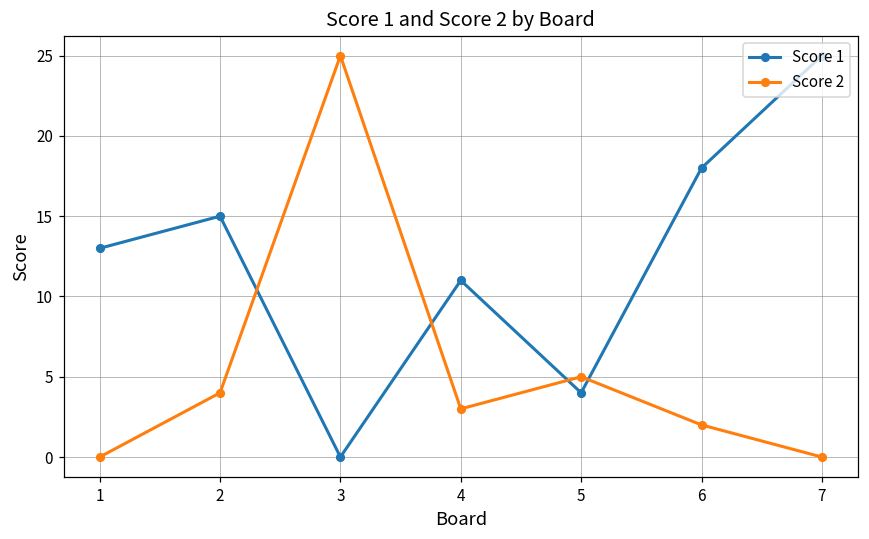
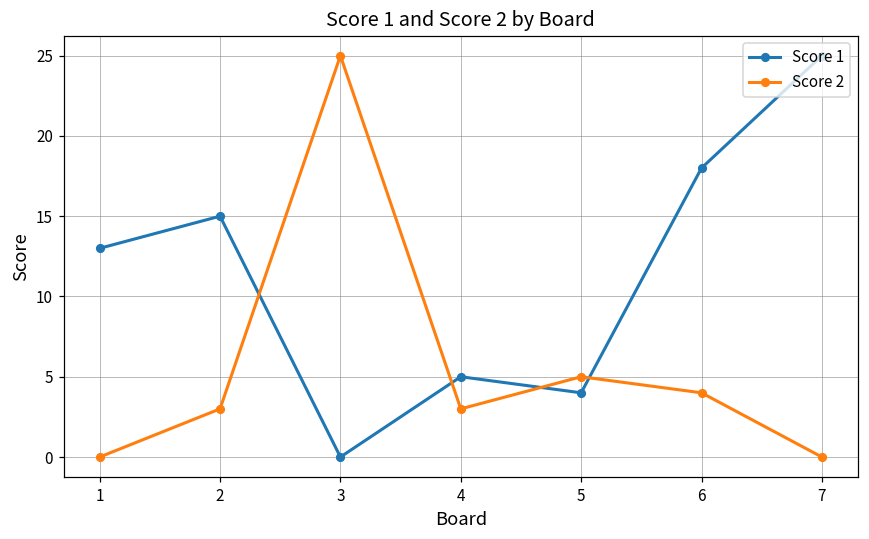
  {
    "Score 1": {
      "1": 13,
      "2": 15,
      "3": 0,
-     "4": 11,
+     "4": 5,
      "5": 4,
      "6": 18
    },
    "Score 2": {
      "1": 0,
-     "2": 4,
+     "2": 3,
      "3": 25,
      "4": 3,
      "5": 5,
-     "6": 2,
+     "6": 4,
      "7": 0
    }
  }
